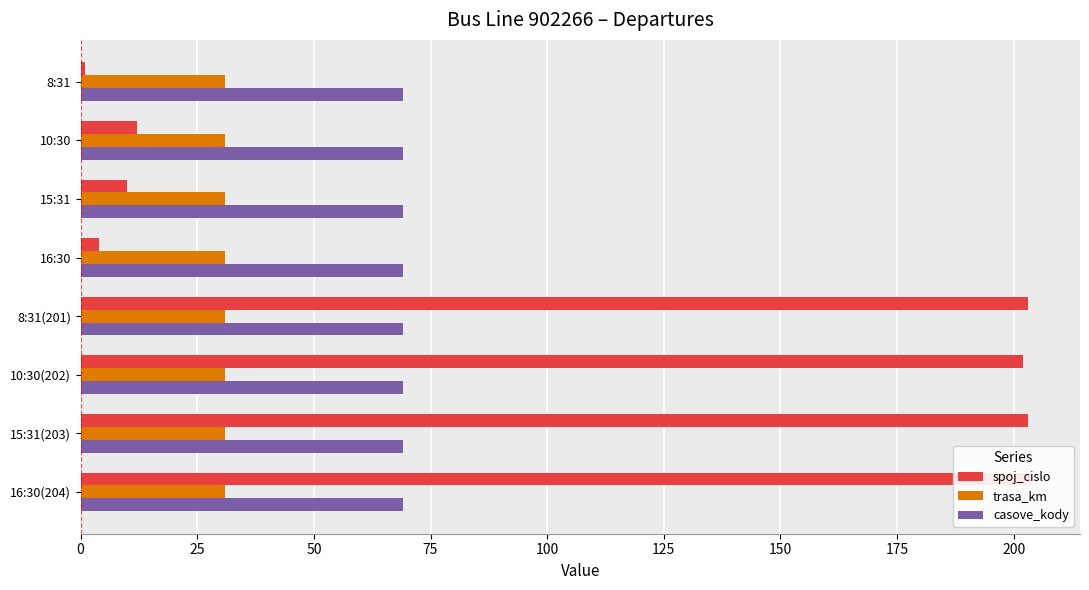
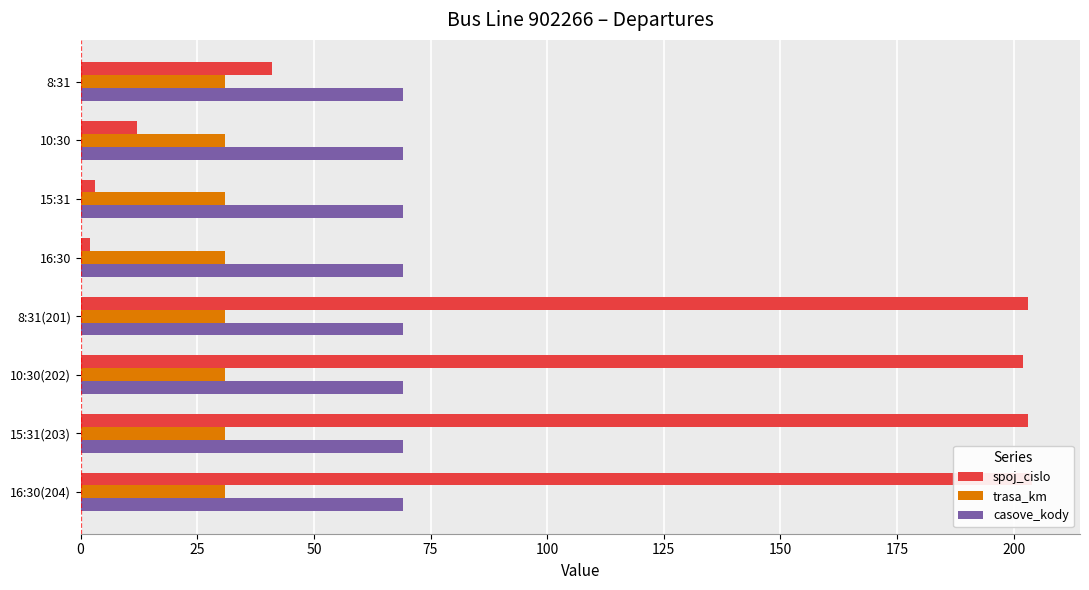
  {
    "spoj_cislo": {
-     "8:31": 1,
+     "8:31": 41,
      "10:30": 12,
-     "15:31": 10,
-     "16:30": 4,
+     "15:31": 3,
+     "16:30": 2,
      "8:31(201)": 203,
      "10:30(202)": 202,
      "15:31(203)": 203
    },
    "trasa_km": {
      "8:31": 31,
      "10:30": 31,
      "15:31": 31,
      "16:30": 31,
      "8:31(201)": 31,
      "10:30(202)": 31,
      "15:31(203)": 31,
      "16:30(204)": 31
    },
    "casove_kody": {
      "8:31": 69,
      "10:30": 69,
      "15:31": 69,
      "16:30": 69,
      "8:31(201)": 69,
      "10:30(202)": 69,
      "15:31(203)": 69,
      "16:30(204)": 69
    }
  }
